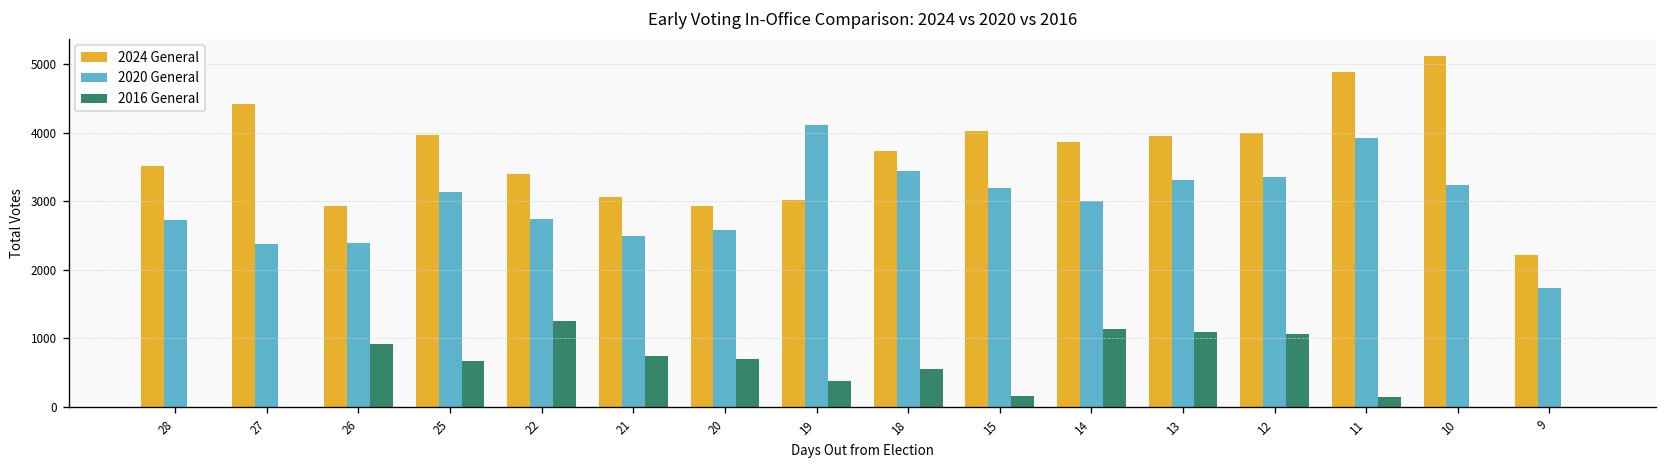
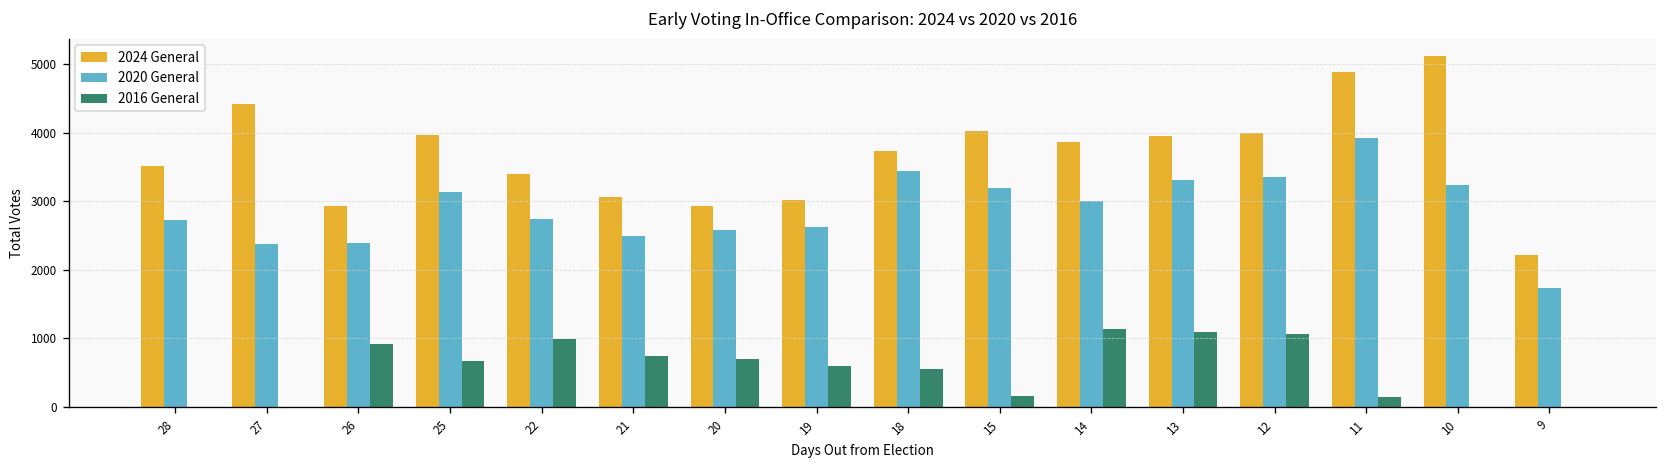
  {
    "2024 General": {
      "28": 3500,
      "27": 4400,
      "26": 2900,
      "25": 4000,
      "22": 3400,
      "21": 3100,
      "20": 2900,
      "19": 3000,
      "18": 3700,
      "15": 4000,
      "14": 3900,
      "13": 4000,
      "12": 4000,
      "11": 4900,
      "10": 5100,
      "9": 2200
    },
    "2020 General": {
      "28": 2700,
      "27": 2400,
      "26": 2400,
      "25": 3100,
      "22": 2700,
      "21": 2500,
      "20": 2600,
-     "19": 4100,
+     "19": 2600,
      "18": 3400,
      "15": 3200,
      "14": 3000,
      "13": 3300,
      "12": 3400,
      "11": 3900,
      "10": 3200,
      "9": 1700
    },
    "2016 General": {
      "28": 0,
      "27": 0,
      "26": 900,
      "25": 700,
-     "22": 1200,
+     "22": 1000,
      "21": 700,
      "20": 700,
-     "19": 400,
+     "19": 600,
      "18": 500,
      "15": 200,
      "14": 1100,
      "13": 1100,
      "12": 1100,
      "11": 100,
      "9": 0
    }
  }
